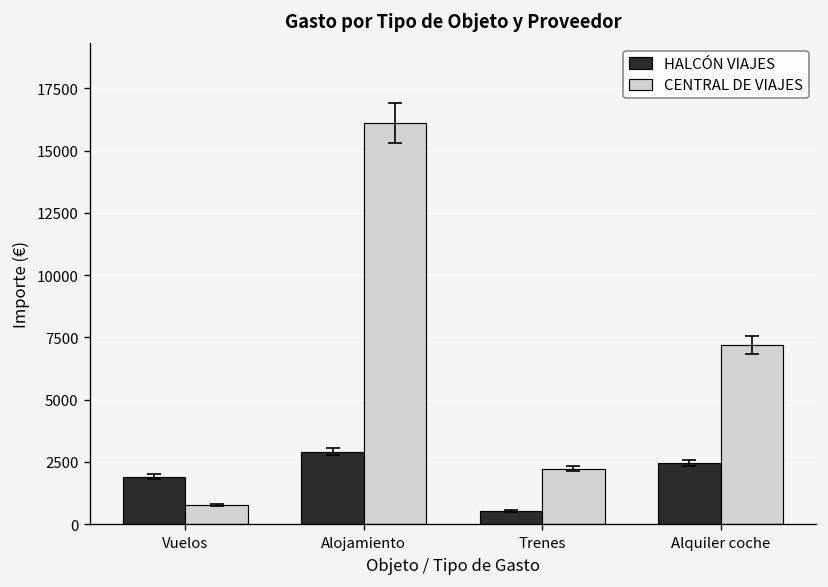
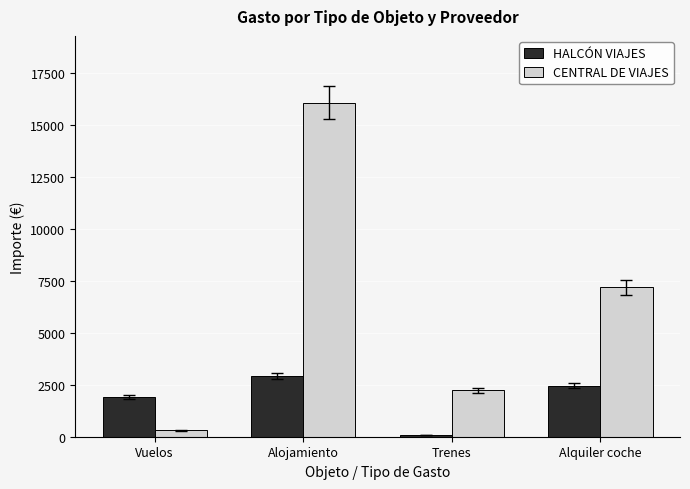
  {
    "HALCÓN VIAJES": {
      "Vuelos": 1900,
      "Alojamiento": 2900,
-     "Trenes": 500,
+     "Trenes": 100,
      "Alquiler coche": 2500
    },
    "CENTRAL DE VIAJES": {
-     "Vuelos": 800,
+     "Vuelos": 300,
      "Alojamiento": 16100,
      "Trenes": 2200,
      "Alquiler coche": 7200
    }
  }
